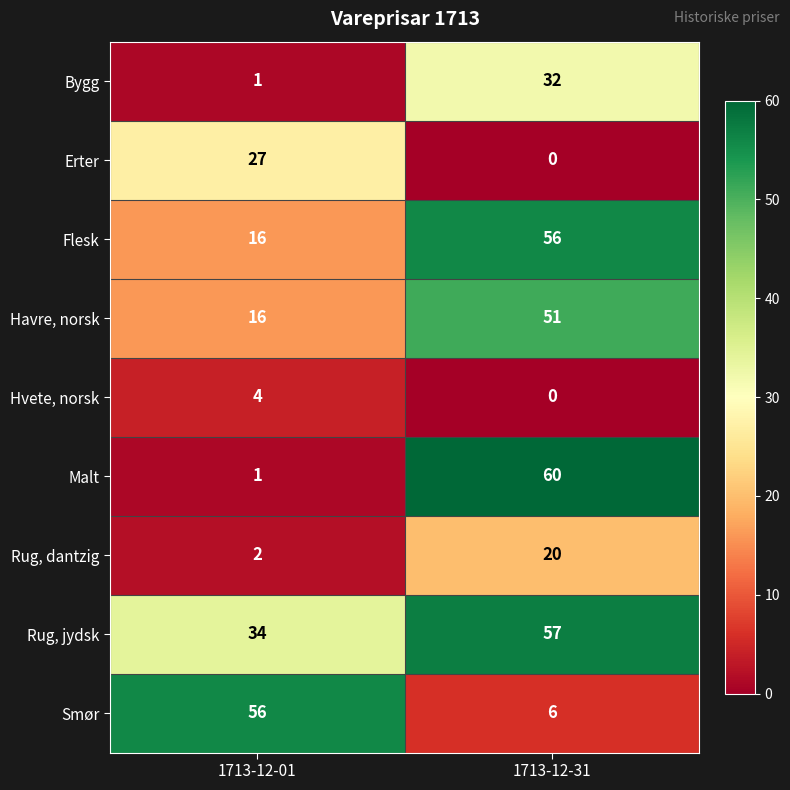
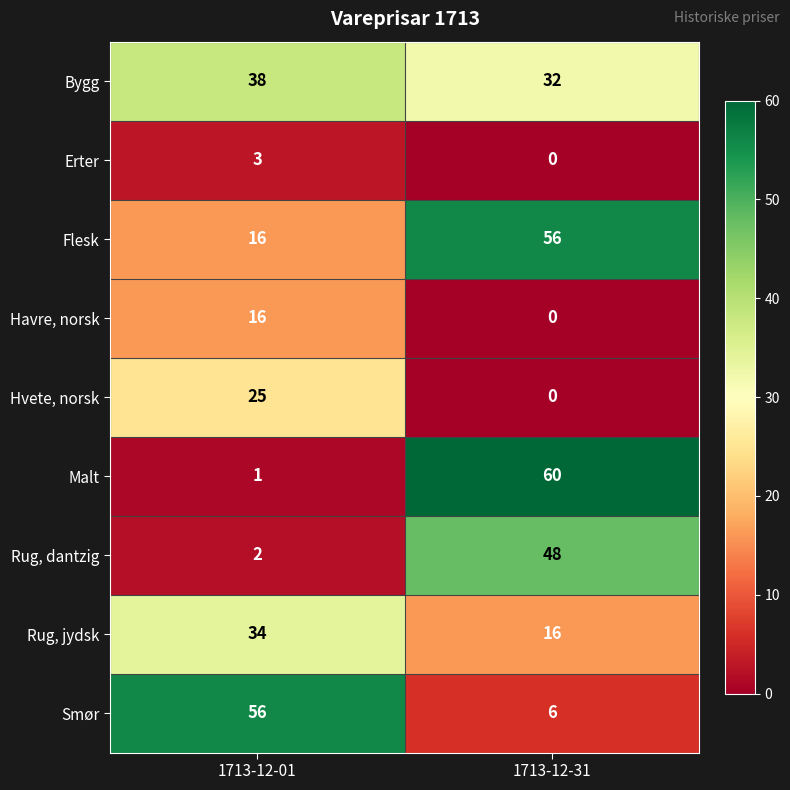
  {
    "Bygg": {
-     "1713-12-01": 1,
+     "1713-12-01": 38,
      "1713-12-31": 32
    },
    "Erter": {
-     "1713-12-01": 27,
+     "1713-12-01": 3,
      "1713-12-31": 0
    },
    "Flesk": {
      "1713-12-01": 16,
      "1713-12-31": 56
    },
    "Havre, norsk": {
      "1713-12-01": 16,
-     "1713-12-31": 51
+     "1713-12-31": 0
    },
    "Hvete, norsk": {
-     "1713-12-01": 4,
+     "1713-12-01": 25,
      "1713-12-31": 0
    },
    "Malt": {
      "1713-12-01": 1,
      "1713-12-31": 60
    },
    "Rug, dantzig": {
      "1713-12-01": 2,
-     "1713-12-31": 20
+     "1713-12-31": 48
    },
    "Rug, jydsk": {
      "1713-12-01": 34,
-     "1713-12-31": 57
+     "1713-12-31": 16
    },
    "Smør": {
      "1713-12-01": 56,
      "1713-12-31": 6
    }
  }
